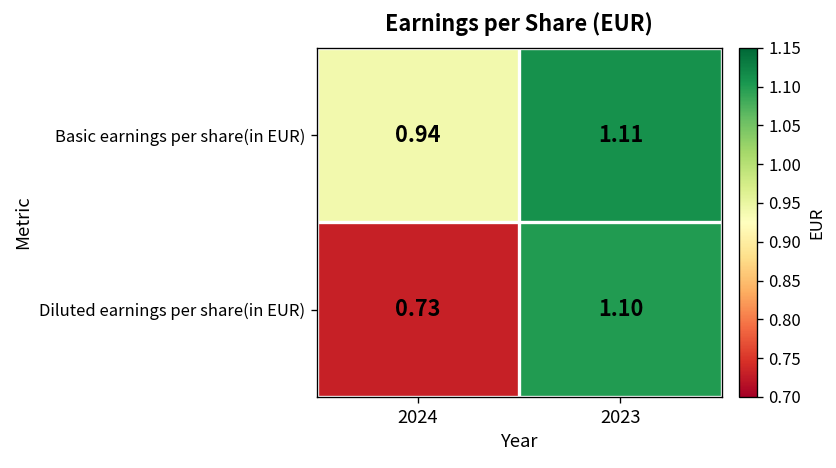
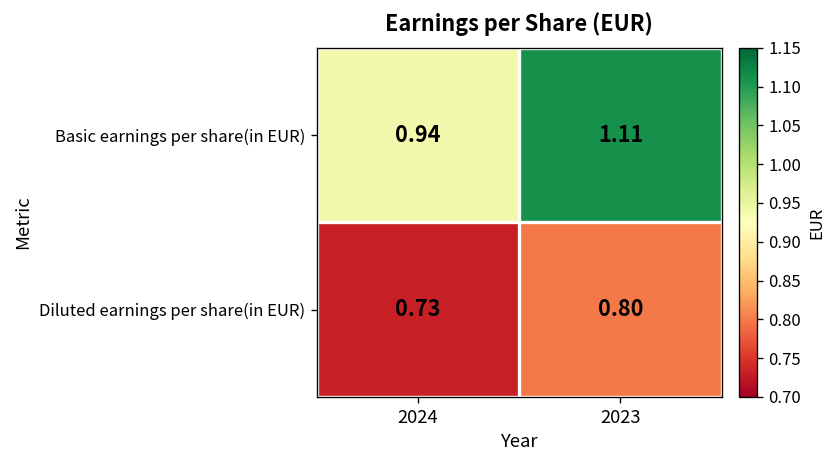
  {
    "Basic earnings per share(in EUR)": {
      "2024": 0.94,
      "2023": 1.11
    },
    "Diluted earnings per share(in EUR)": {
      "2024": 0.73,
-     "2023": 1.10
+     "2023": 0.80
    }
  }
